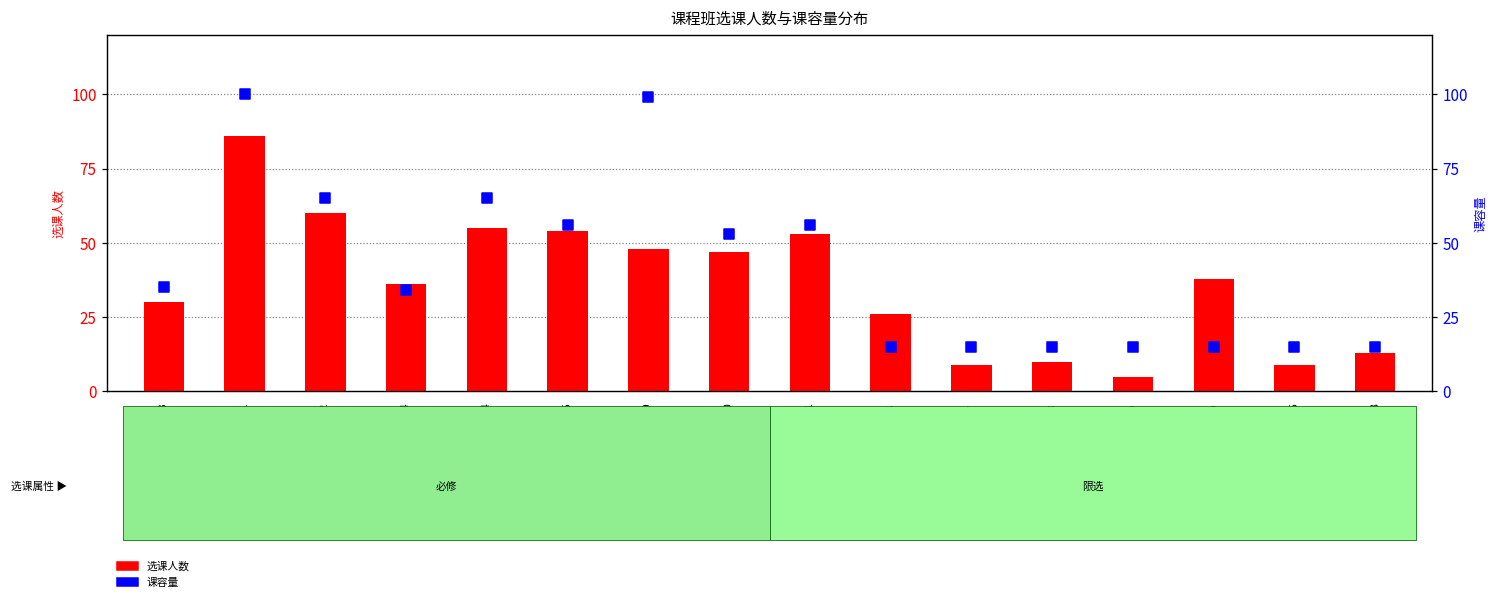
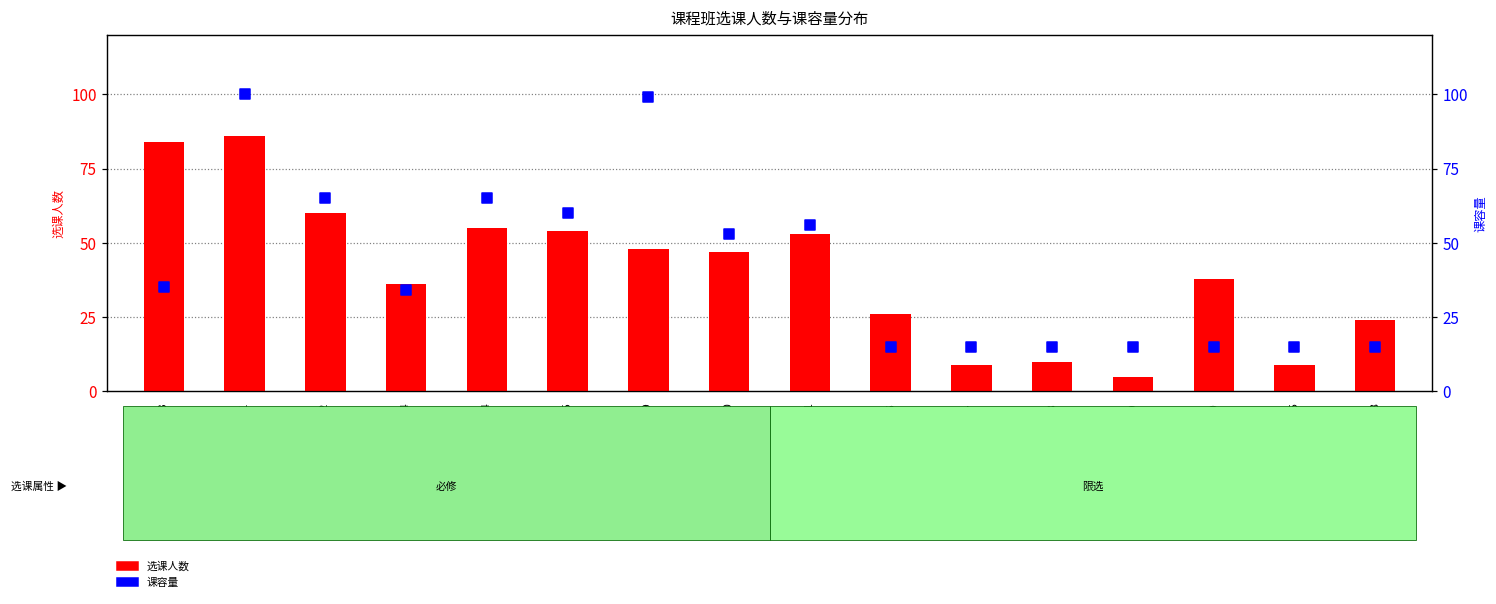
  {
    "选课人数": {
-     "APCH203": 30,
+     "APCH203": 84,
      "APCH206-1": 86,
      "APCH206-2": 60,
      "APCH204": 36,
      "APCH304": 55,
      "APCH305": 54,
      "APCH309": 48,
      "APCH310": 47,
      "APCH311": 53,
      "BPM106": 26,
      "BPM107": 9,
      "BPM108": 10,
      "BPM109": 5,
      "BPM110": 38,
      "CHE125": 9,
-     "CHE128": 13
+     "CHE128": 24
    },
    "课容量": {
-     "APCH305": 56
+     "APCH305": 60
    }
  }
